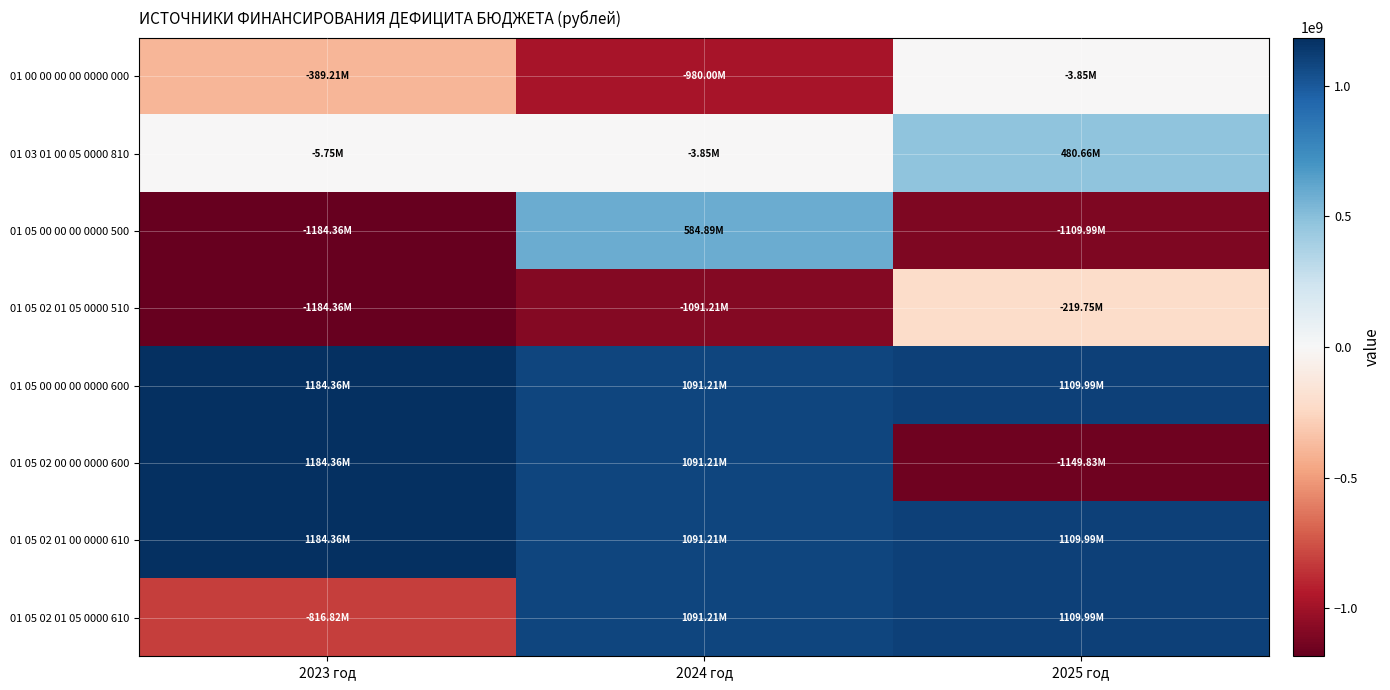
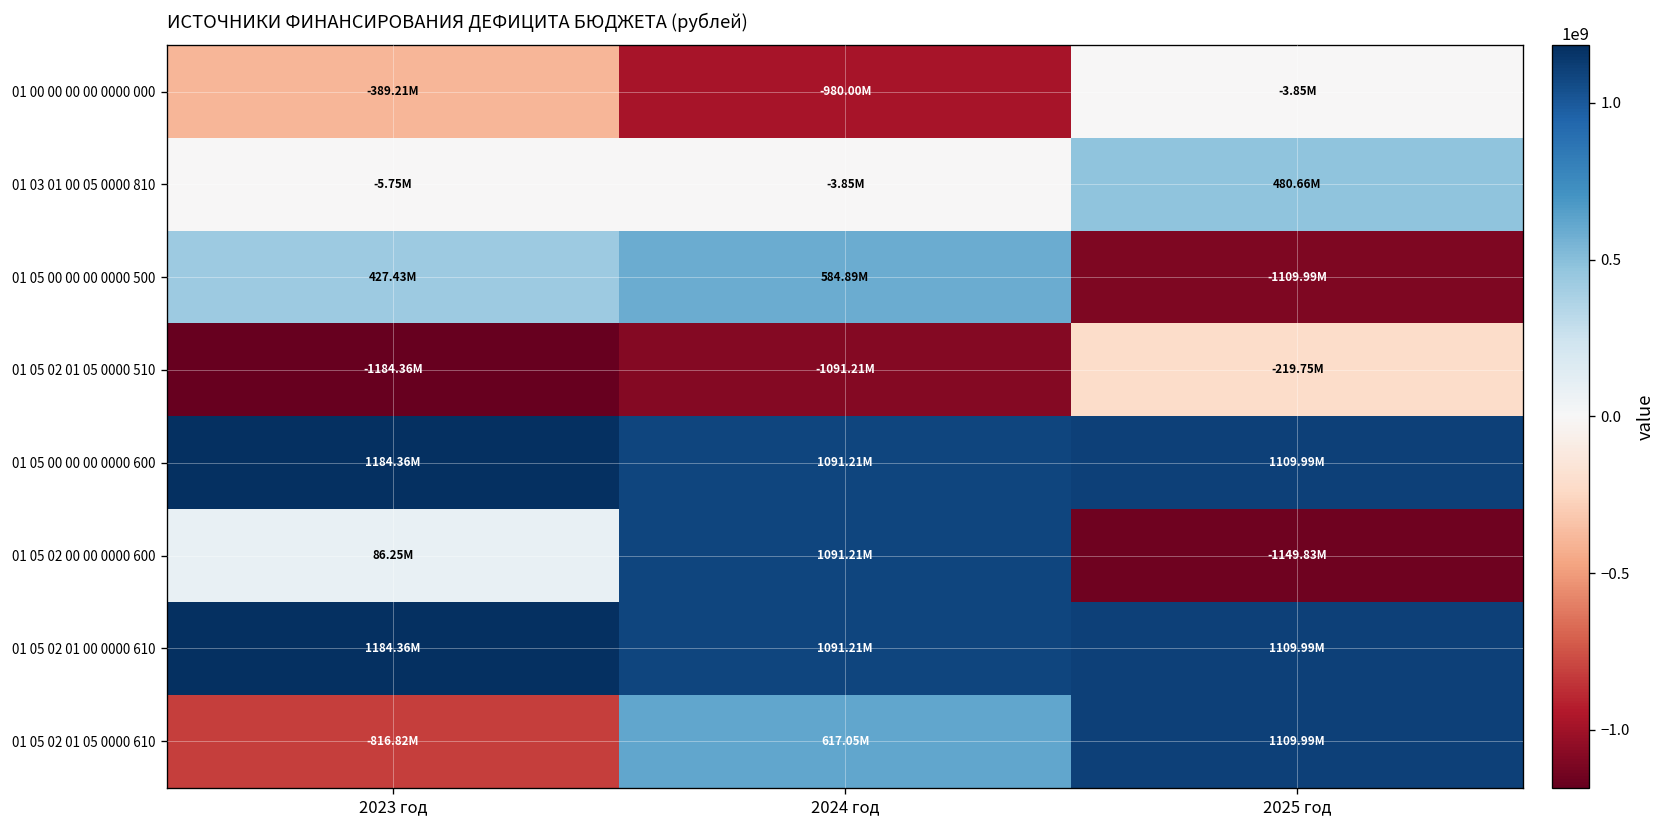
  {
    "01 00 00 00 00 0000 000": {
      "2023 год": "-389.21M",
      "2024 год": "-980.00M",
      "2025 год": "-3.85M"
    },
    "01 03 01 00 05 0000 810": {
      "2023 год": "-5.75M",
      "2024 год": "-3.85M",
      "2025 год": "480.66M"
    },
    "01 05 00 00 00 0000 500": {
-     "2023 год": "-1184.36M",
+     "2023 год": "427.43M",
      "2024 год": "584.89M",
      "2025 год": "-1109.99M"
    },
    "01 05 02 01 05 0000 510": {
      "2023 год": "-1184.36M",
      "2024 год": "-1091.21M",
      "2025 год": "-219.75M"
    },
    "01 05 00 00 00 0000 600": {
      "2023 год": "1184.36M",
      "2024 год": "1091.21M",
      "2025 год": "1109.99M"
    },
    "01 05 02 00 00 0000 600": {
-     "2023 год": "1184.36M",
+     "2023 год": "86.25M",
      "2024 год": "1091.21M",
      "2025 год": "-1149.83M"
    },
    "01 05 02 01 00 0000 610": {
      "2023 год": "1184.36M",
      "2024 год": "1091.21M",
      "2025 год": "1109.99M"
    },
    "01 05 02 01 05 0000 610": {
      "2023 год": "-816.82M",
-     "2024 год": "1091.21M",
+     "2024 год": "617.05M",
      "2025 год": "1109.99M"
    }
  }
